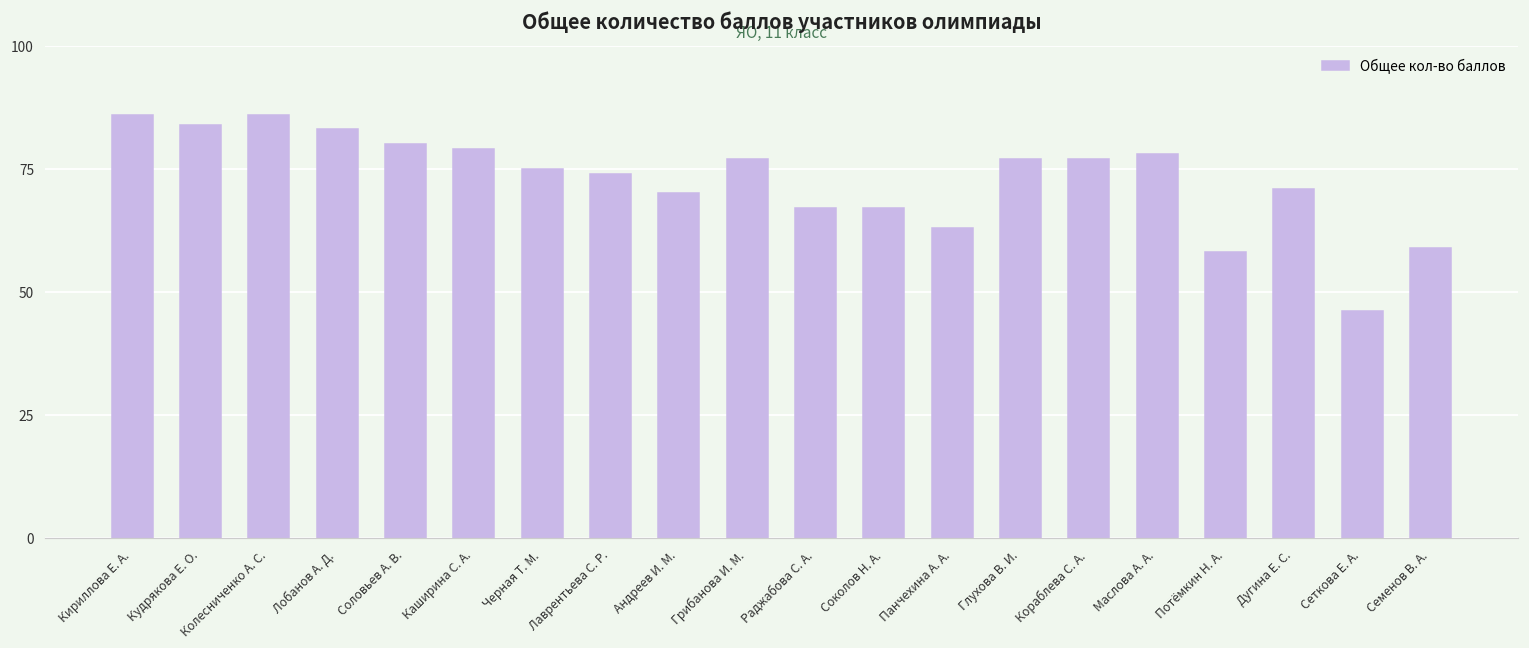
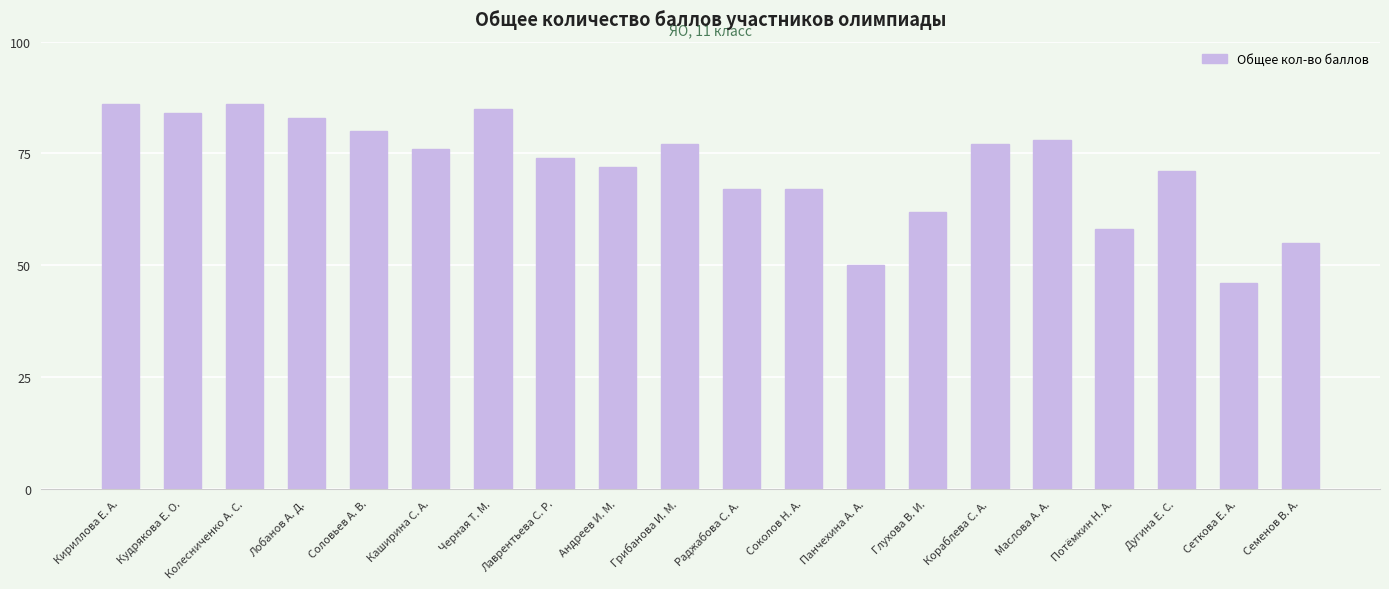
  {
    "Кириллова Е. А.": 86,
    "Кудрякова Е. О.": 84,
    "Колесниченко А. С.": 86,
    "Лобанов А. Д.": 83,
    "Соловьев А. В.": 80,
-   "Каширина С. А.": 79,
-   "Черная Т. М.": 75,
+   "Каширина С. А.": 76,
+   "Черная Т. М.": 85,
    "Лаврентьева С. Р.": 74,
-   "Андреев И. М.": 70,
+   "Андреев И. М.": 72,
    "Грибанова И. М.": 77,
    "Раджабова С. А.": 67,
    "Соколов Н. А.": 67,
-   "Панчехина А. А.": 63,
-   "Глухова В. И.": 77,
+   "Панчехина А. А.": 50,
+   "Глухова В. И.": 62,
    "Кораблева С. А.": 77,
    "Маслова А. А.": 78,
    "Потёмкин Н. А.": 58,
    "Дугина Е. С.": 71,
    "Сеткова Е. А.": 46,
-   "Семенов В. А.": 59
+   "Семенов В. А.": 55
  }
